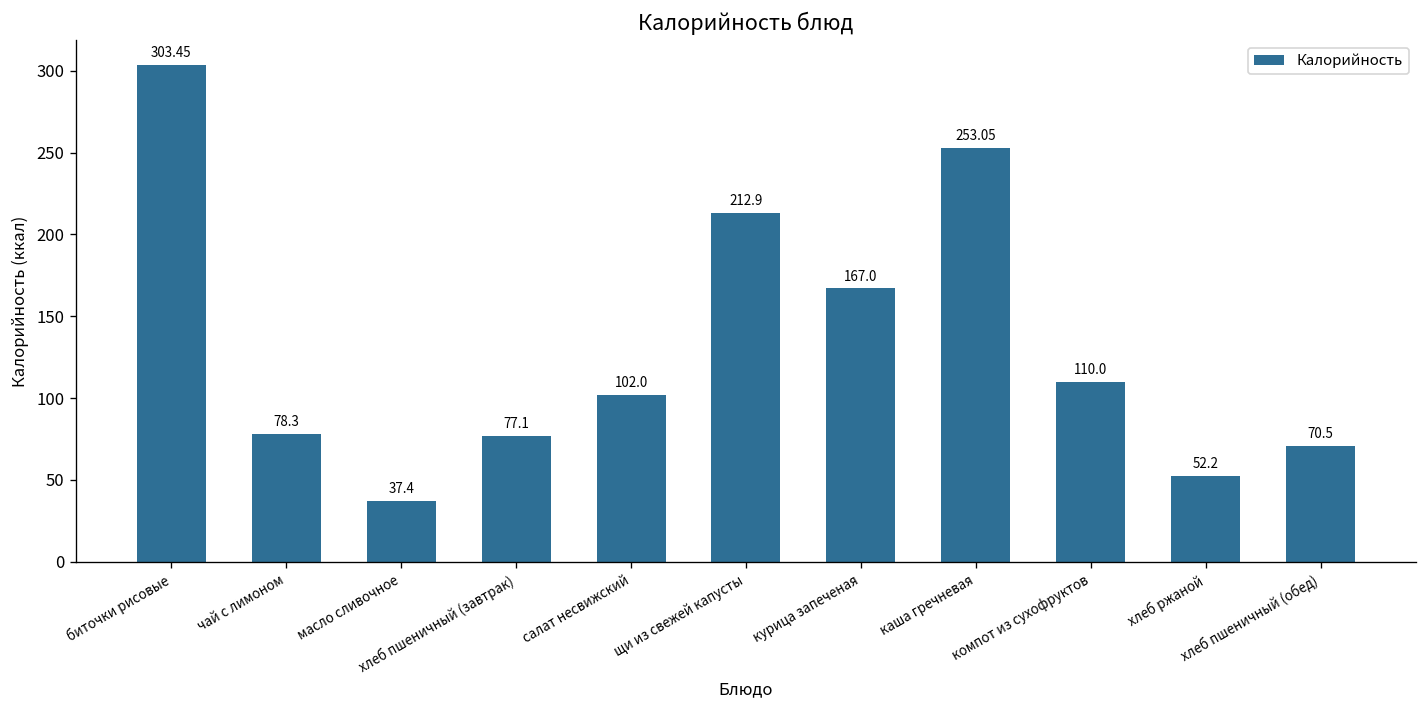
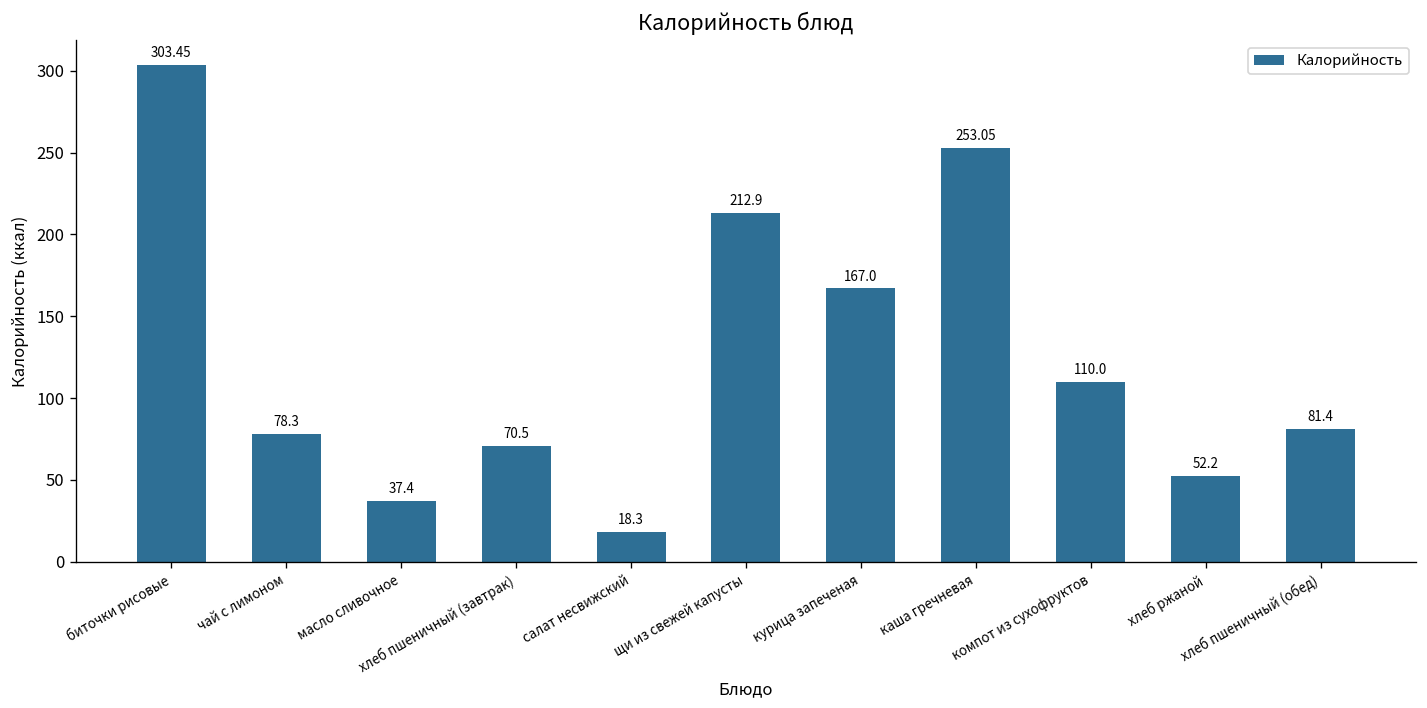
  {
    "биточки рисовые": 303.45,
    "чай с лимоном": 78.3,
    "масло сливочное": 37.4,
-   "хлеб пшеничный (завтрак)": 77.1,
-   "салат несвижский": 102.0,
+   "хлеб пшеничный (завтрак)": 70.5,
+   "салат несвижский": 18.3,
    "щи из свежей капусты": 212.9,
    "курица запеченая": 167.0,
    "каша гречневая": 253.05,
    "компот из сухофруктов": 110.0,
    "хлеб ржаной": 52.2,
-   "хлеб пшеничный (обед)": 70.5
+   "хлеб пшеничный (обед)": 81.4
  }
